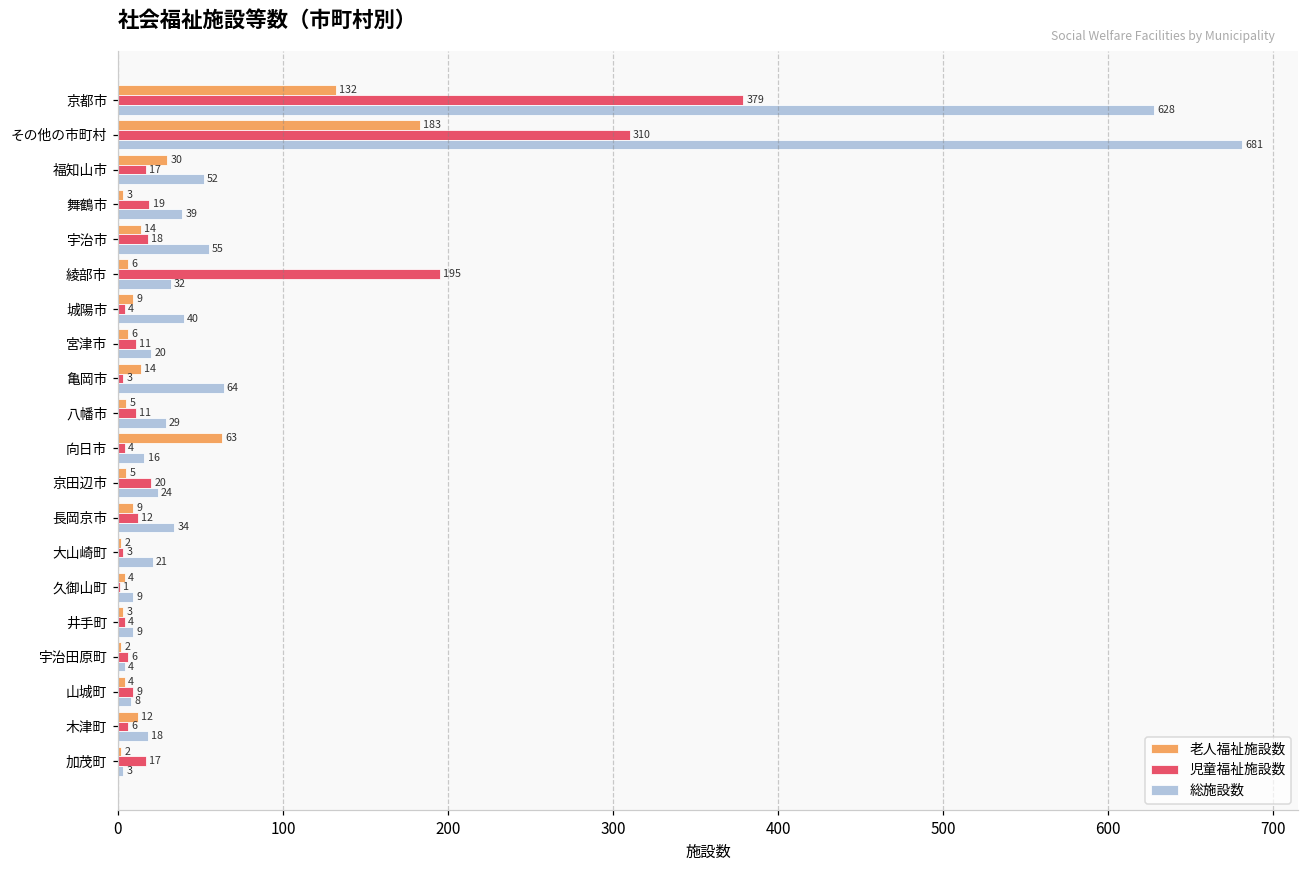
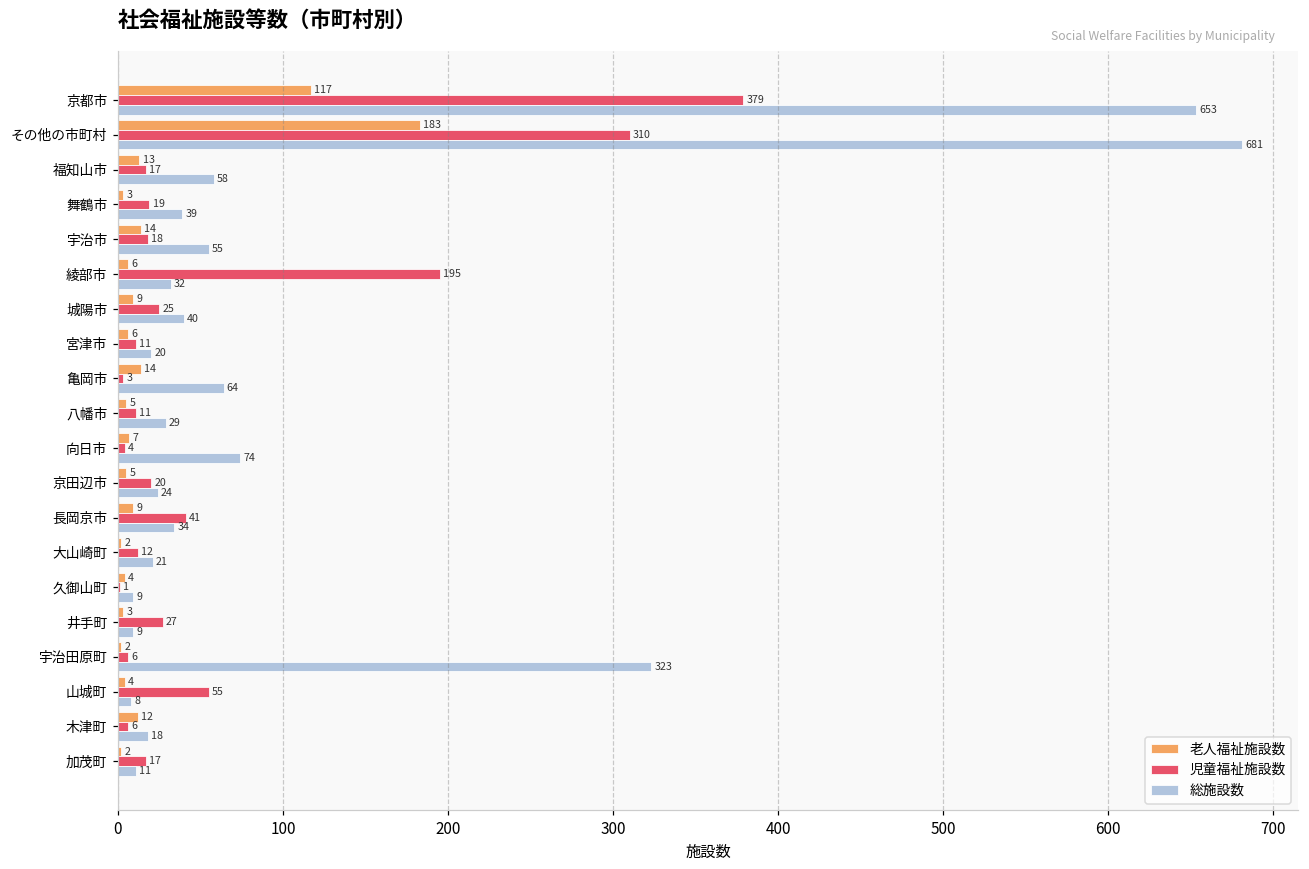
  {
    "老人福祉施設数": {
-     "京都市": 132,
+     "京都市": 117,
      "その他の市町村": 183,
-     "福知山市": 30,
+     "福知山市": 13,
      "舞鶴市": 3,
      "宇治市": 14,
      "綾部市": 6,
      "城陽市": 9,
      "宮津市": 6,
      "亀岡市": 14,
      "八幡市": 5,
-     "向日市": 63,
+     "向日市": 7,
      "京田辺市": 5,
      "長岡京市": 9,
      "大山崎町": 2,
      "久御山町": 4,
      "井手町": 3,
      "宇治田原町": 2,
      "山城町": 4,
      "木津町": 12,
      "加茂町": 2
    },
    "児童福祉施設数": {
      "京都市": 379,
      "その他の市町村": 310,
      "福知山市": 17,
      "舞鶴市": 19,
      "宇治市": 18,
      "綾部市": 195,
-     "城陽市": 4,
+     "城陽市": 25,
      "宮津市": 11,
      "亀岡市": 3,
      "八幡市": 11,
      "向日市": 4,
      "京田辺市": 20,
-     "長岡京市": 12,
-     "大山崎町": 3,
+     "長岡京市": 41,
+     "大山崎町": 12,
      "久御山町": 1,
-     "井手町": 4,
+     "井手町": 27,
      "宇治田原町": 6,
-     "山城町": 9,
+     "山城町": 55,
      "木津町": 6,
      "加茂町": 17
    },
    "総施設数": {
-     "京都市": 628,
+     "京都市": 653,
      "その他の市町村": 681,
-     "福知山市": 52,
+     "福知山市": 58,
      "舞鶴市": 39,
      "宇治市": 55,
      "綾部市": 32,
      "城陽市": 40,
      "宮津市": 20,
      "亀岡市": 64,
      "八幡市": 29,
-     "向日市": 16,
+     "向日市": 74,
      "京田辺市": 24,
      "長岡京市": 34,
      "大山崎町": 21,
      "久御山町": 9,
      "井手町": 9,
-     "宇治田原町": 4,
+     "宇治田原町": 323,
      "山城町": 8,
      "木津町": 18,
-     "加茂町": 3
+     "加茂町": 11
    }
  }
